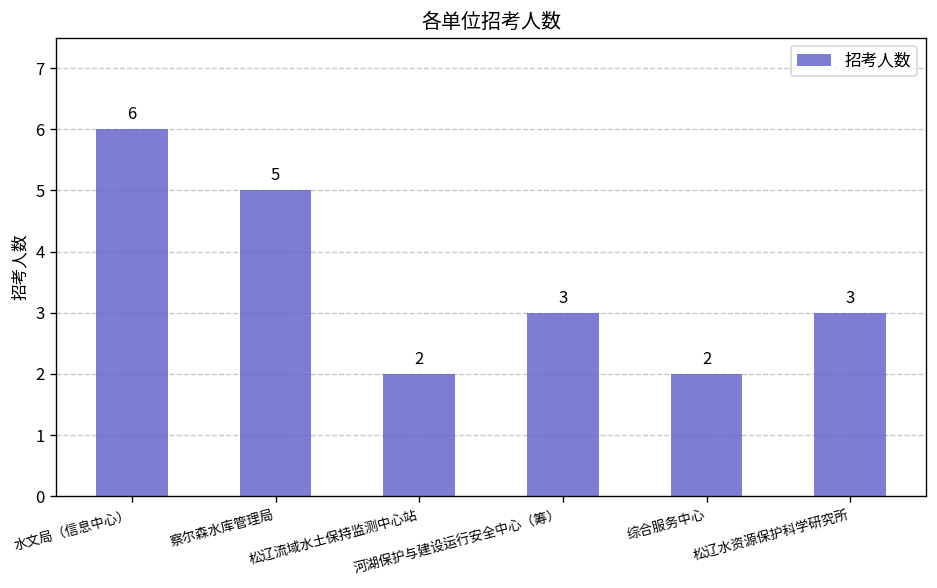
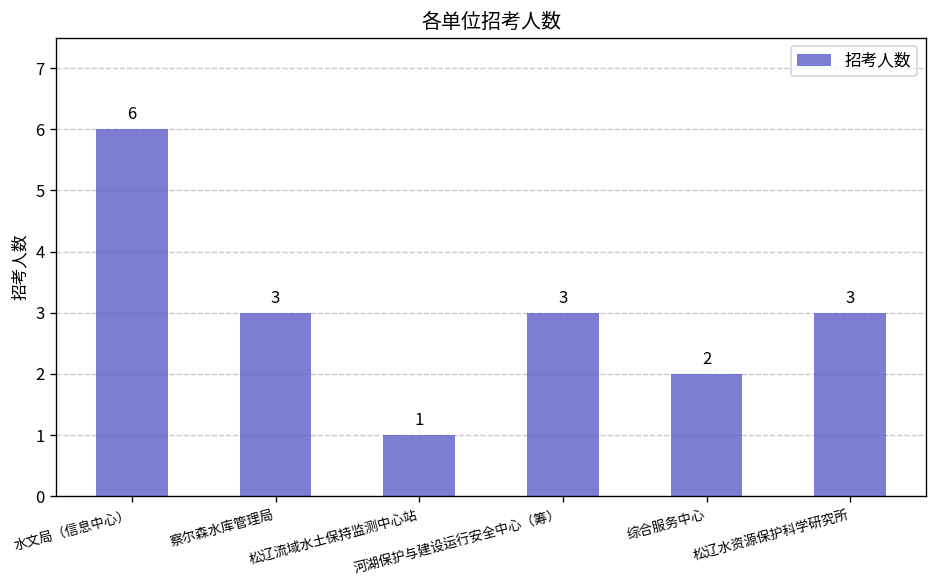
  {
    "水文局（信息中心）": 6,
-   "察尔森水库管理局": 5,
-   "松辽流域水土保持监测中心站": 2,
+   "察尔森水库管理局": 3,
+   "松辽流域水土保持监测中心站": 1,
    "河湖保护与建设运行安全中心（筹）": 3,
    "综合服务中心": 2,
    "松辽水资源保护科学研究所": 3
  }
